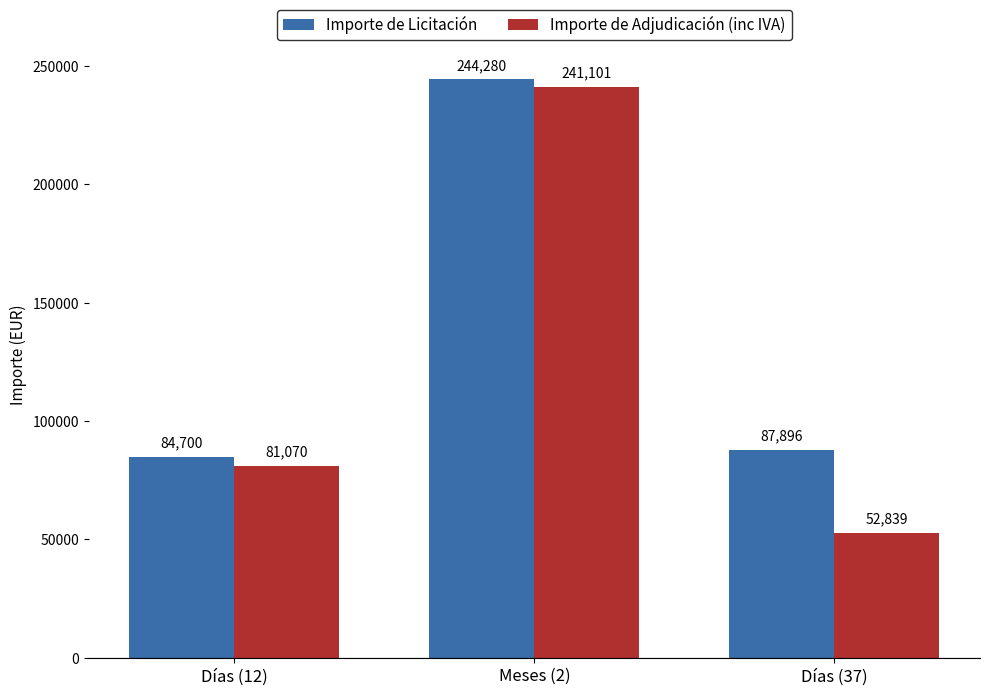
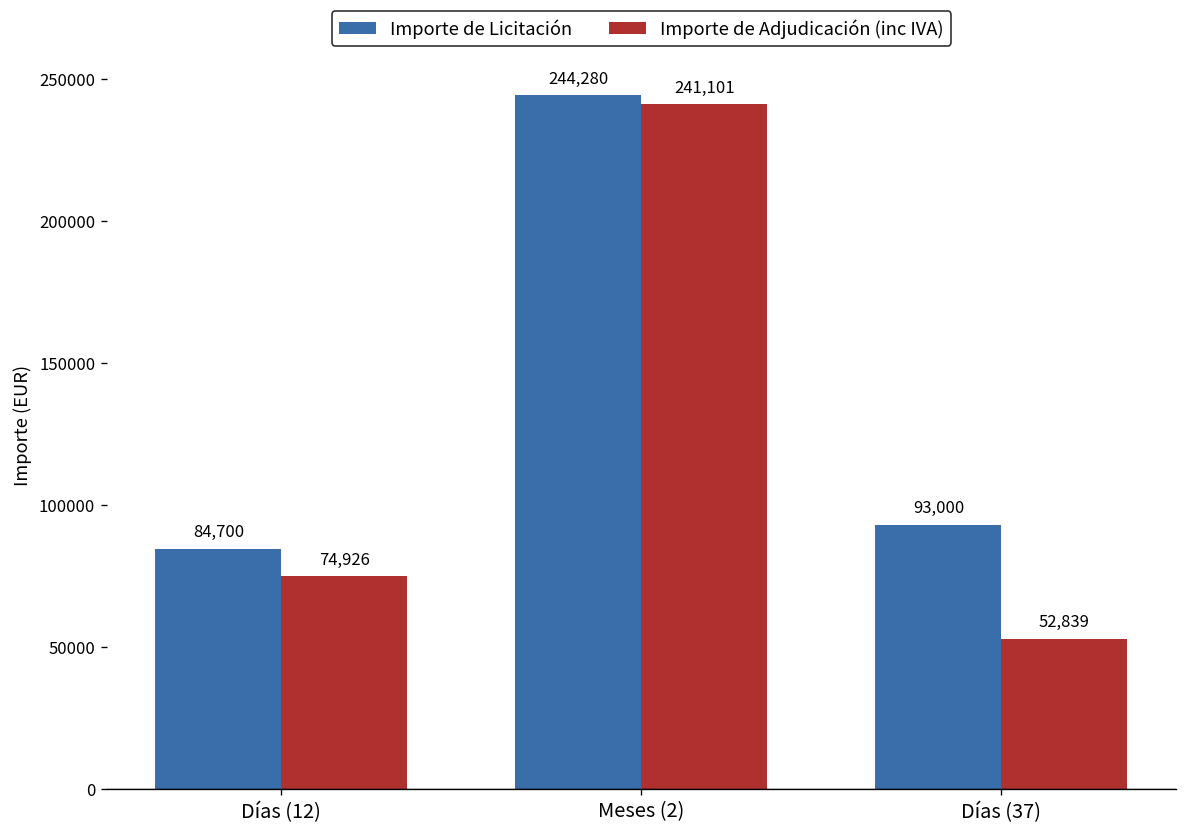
  {
    "Importe de Licitación": {
      "Días (12)": "84,700",
      "Meses (2)": "244,280",
-     "Días (37)": "87,896"
+     "Días (37)": "93,000"
    },
    "Importe de Adjudicación (inc IVA)": {
-     "Días (12)": "81,070",
+     "Días (12)": "74,926",
      "Meses (2)": "241,101",
      "Días (37)": "52,839"
    }
  }
